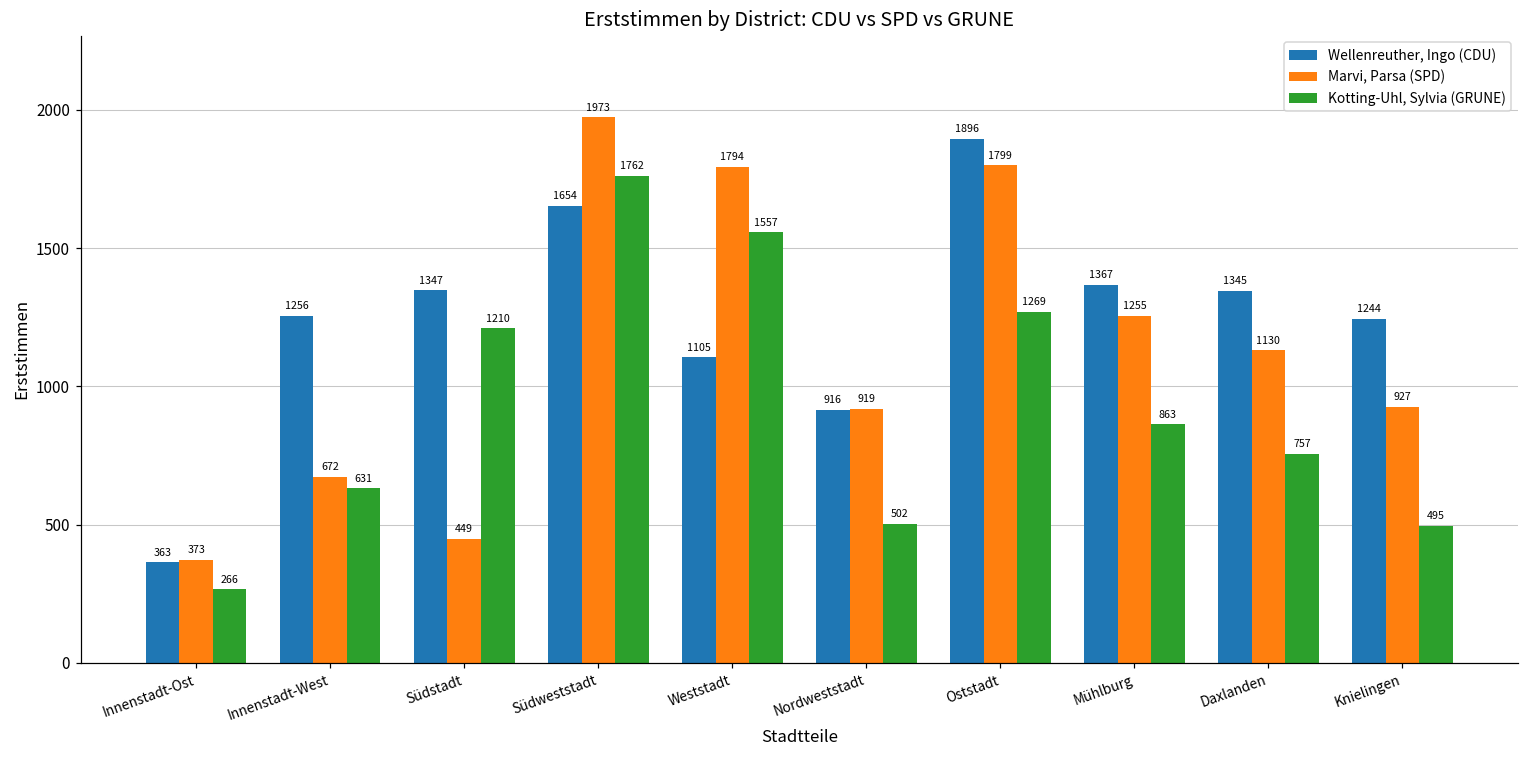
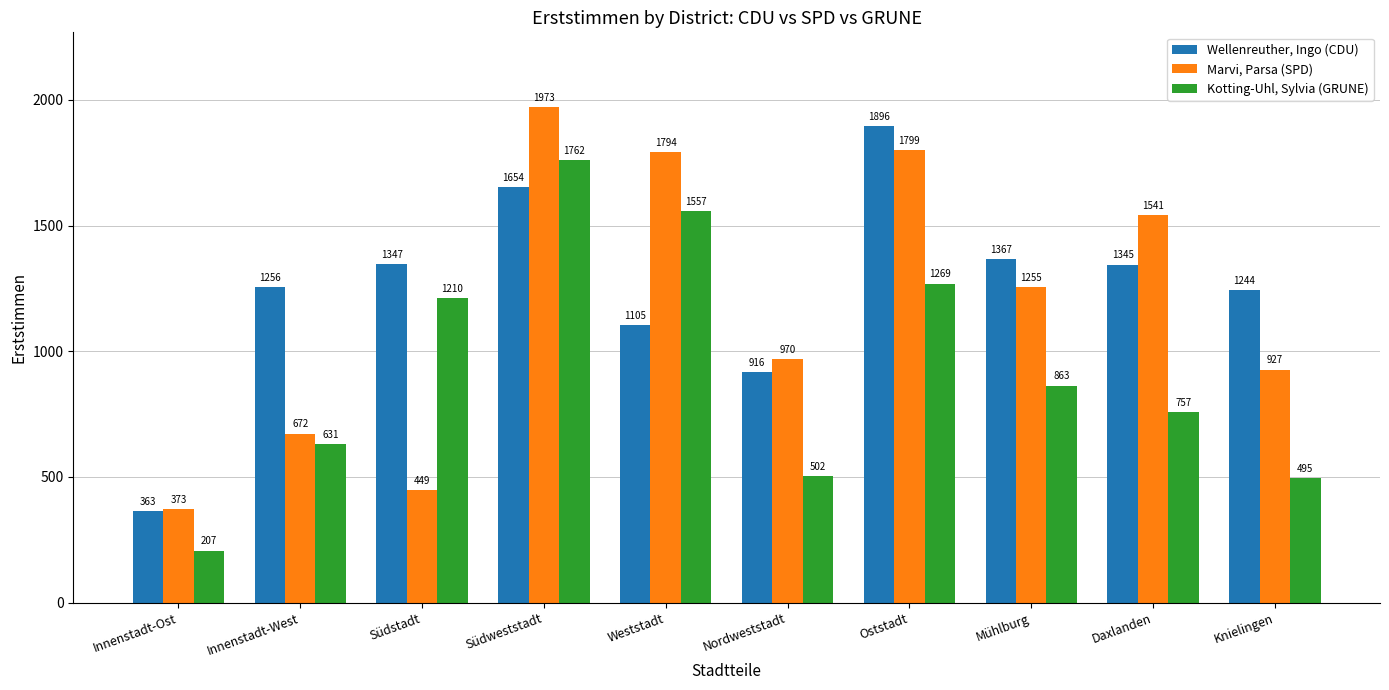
  {
    "Wellenreuther, Ingo (CDU)": {
      "Innenstadt-Ost": 363,
      "Innenstadt-West": 1256,
      "Südstadt": 1347,
      "Südweststadt": 1654,
      "Weststadt": 1105,
      "Nordweststadt": 916,
      "Oststadt": 1896,
      "Mühlburg": 1367,
      "Daxlanden": 1345,
      "Knielingen": 1244
    },
    "Marvi, Parsa (SPD)": {
      "Innenstadt-Ost": 373,
      "Innenstadt-West": 672,
      "Südstadt": 449,
      "Südweststadt": 1973,
      "Weststadt": 1794,
-     "Nordweststadt": 919,
+     "Nordweststadt": 970,
      "Oststadt": 1799,
      "Mühlburg": 1255,
-     "Daxlanden": 1130,
+     "Daxlanden": 1541,
      "Knielingen": 927
    },
    "Kotting-Uhl, Sylvia (GRUNE)": {
-     "Innenstadt-Ost": 266,
+     "Innenstadt-Ost": 207,
      "Innenstadt-West": 631,
      "Südstadt": 1210,
      "Südweststadt": 1762,
      "Weststadt": 1557,
      "Nordweststadt": 502,
      "Oststadt": 1269,
      "Mühlburg": 863,
      "Daxlanden": 757,
      "Knielingen": 495
    }
  }
